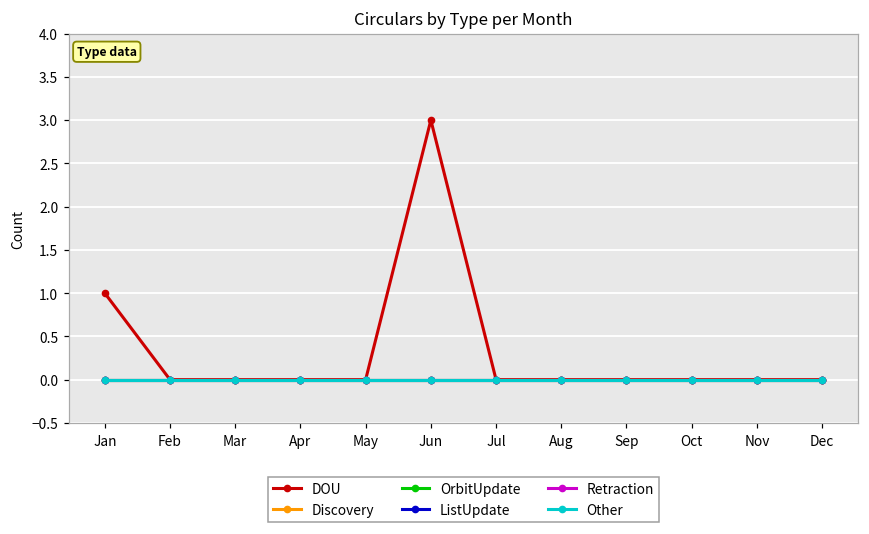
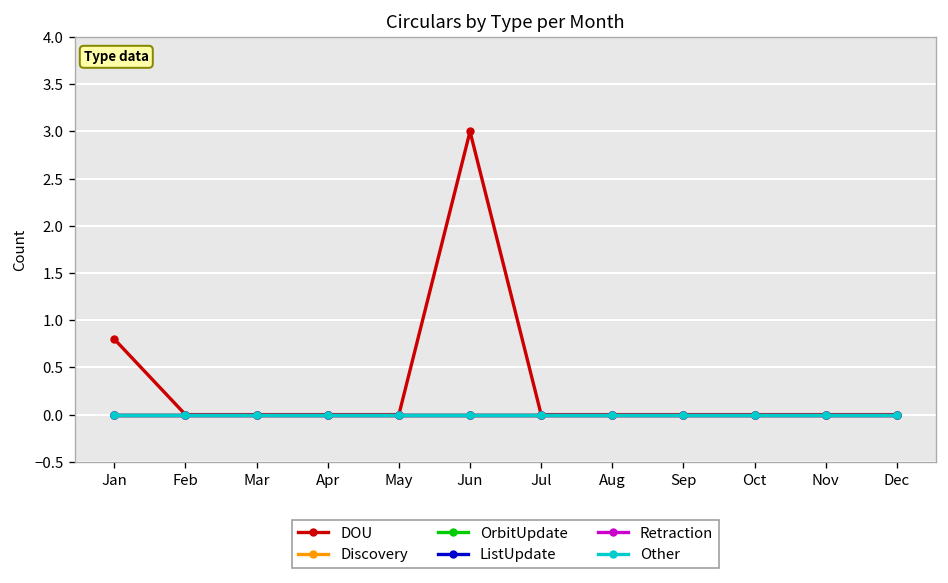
  {
    "DOU": {
-     "Jan": 1.0,
+     "Jan": 0.8,
      "Jun": 3.0
    },
    "Other": {
      "Jan": 0.0,
      "Jun": 0.0
    }
  }
